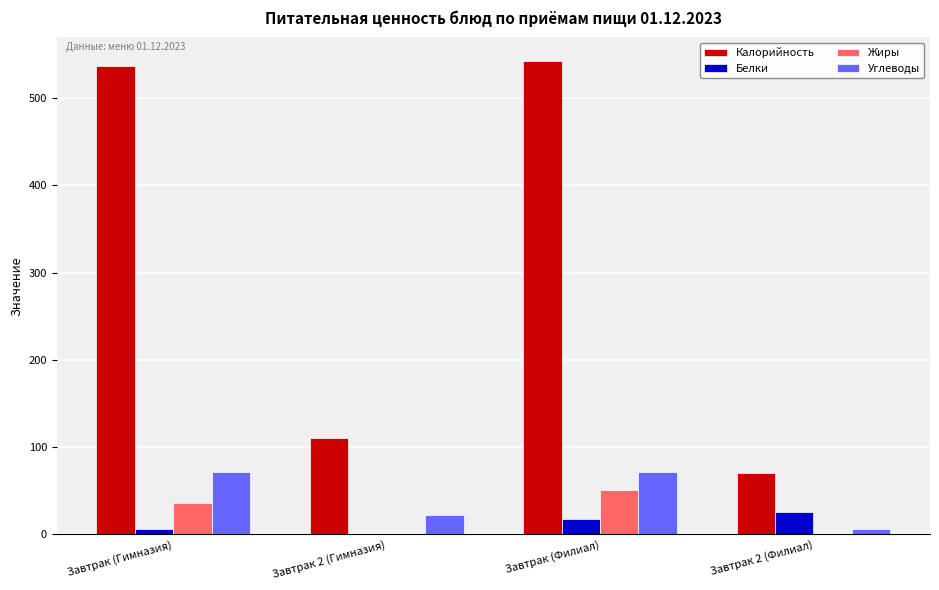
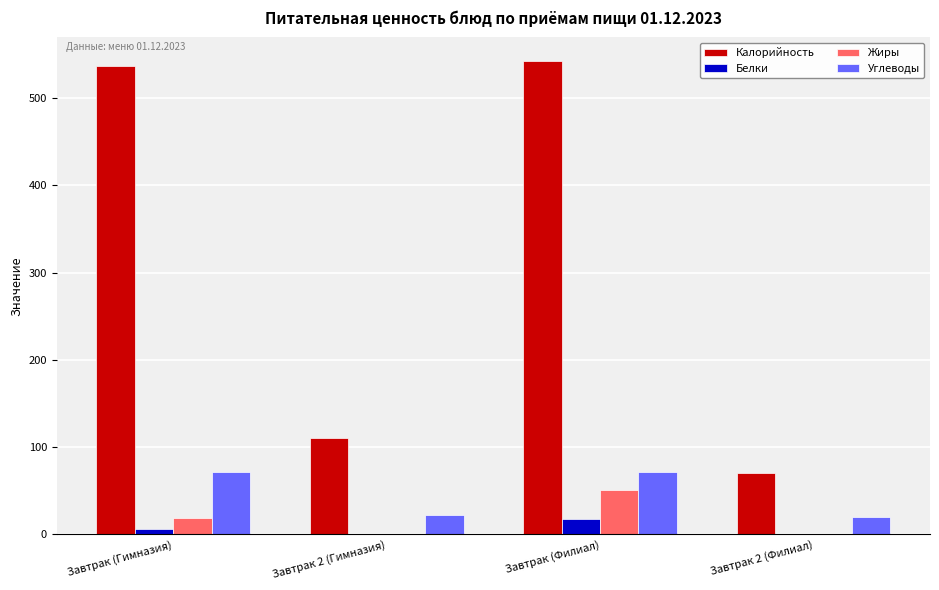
  {
    "Калорийность": {
      "Завтрак 2 (Гимназия)": 110,
      "Завтрак (Филиал)": 540,
      "Завтрак 2 (Филиал)": 70
    },
    "Белки": {
      "Завтрак (Гимназия)": 10,
      "Завтрак (Филиал)": 20,
-     "Завтрак 2 (Филиал)": 30
+     "Завтрак 2 (Филиал)": 0
    },
    "Жиры": {
-     "Завтрак (Гимназия)": 40,
+     "Завтрак (Гимназия)": 20,
      "Завтрак (Филиал)": 50
    },
    "Углеводы": {
      "Завтрак (Гимназия)": 70,
      "Завтрак 2 (Гимназия)": 20,
      "Завтрак (Филиал)": 70,
-     "Завтрак 2 (Филиал)": 10
+     "Завтрак 2 (Филиал)": 20
    }
  }
